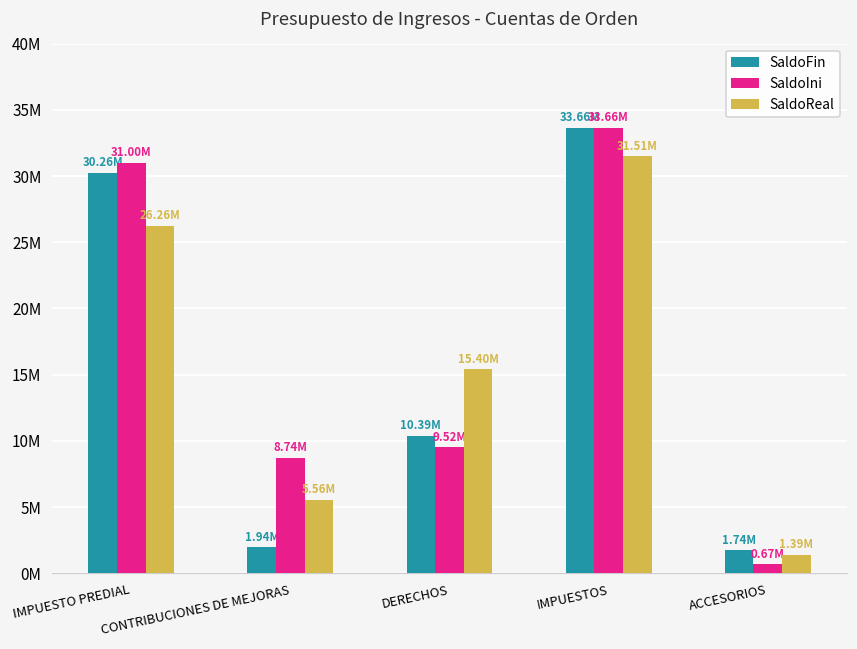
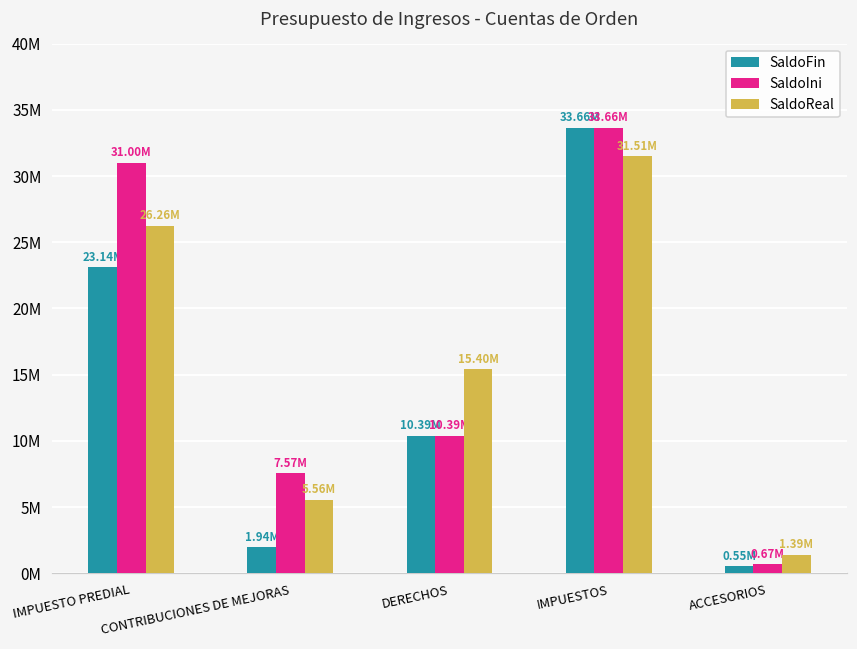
  {
    "SaldoFin": {
-     "IMPUESTO PREDIAL": "30.26M",
+     "IMPUESTO PREDIAL": "23.14M",
      "CONTRIBUCIONES DE MEJORAS": "1.94M",
-     "ACCESORIOS": "1.74M"
+     "ACCESORIOS": "0.55M"
    },
    "SaldoIni": {
      "IMPUESTO PREDIAL": "31.00M",
-     "CONTRIBUCIONES DE MEJORAS": "8.74M",
-     "DERECHOS": "9.52M",
+     "CONTRIBUCIONES DE MEJORAS": "7.57M",
+     "DERECHOS": "10.39M",
      "ACCESORIOS": "0.67M"
    },
    "SaldoReal": {
      "IMPUESTO PREDIAL": "26.26M",
      "CONTRIBUCIONES DE MEJORAS": "5.56M",
      "DERECHOS": "15.40M",
      "IMPUESTOS": "31.51M",
      "ACCESORIOS": "1.39M"
    }
  }
